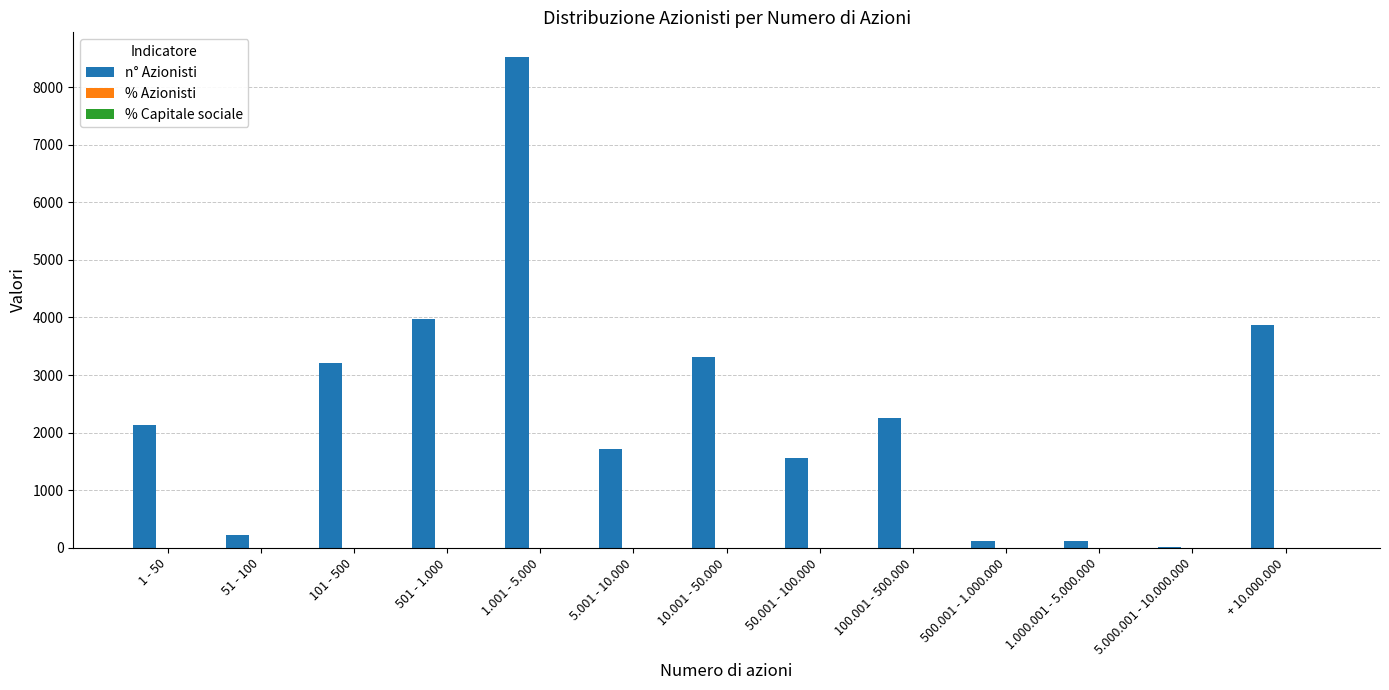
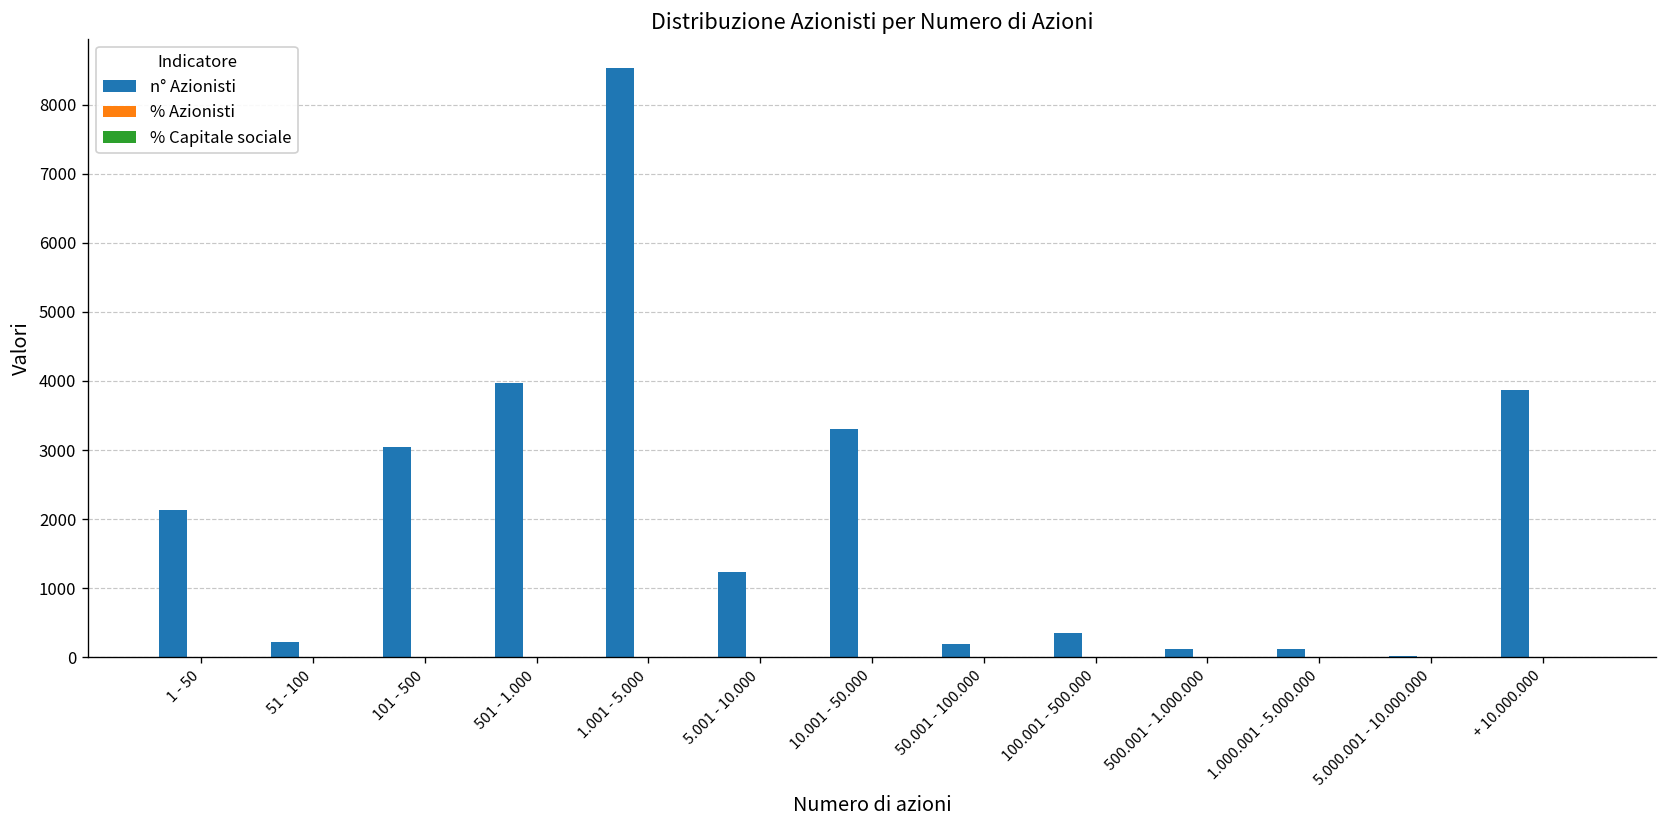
  {
    "n° Azionisti": {
      "1 - 50": 2100,
      "51 - 100": 200,
-     "101 - 500": 3200,
+     "101 - 500": 3000,
      "501 - 1.000": 4000,
      "1.001 - 5.000": 8500,
-     "5.001 - 10.000": 1700,
+     "5.001 - 10.000": 1200,
      "10.001 - 50.000": 3300,
-     "50.001 - 100.000": 1600,
-     "100.001 - 500.000": 2200,
+     "50.001 - 100.000": 200,
+     "100.001 - 500.000": 300,
      "500.001 - 1.000.000": 100,
      "1.000.001 - 5.000.000": 100,
      "+ 10.000.000": 3900
    }
  }
